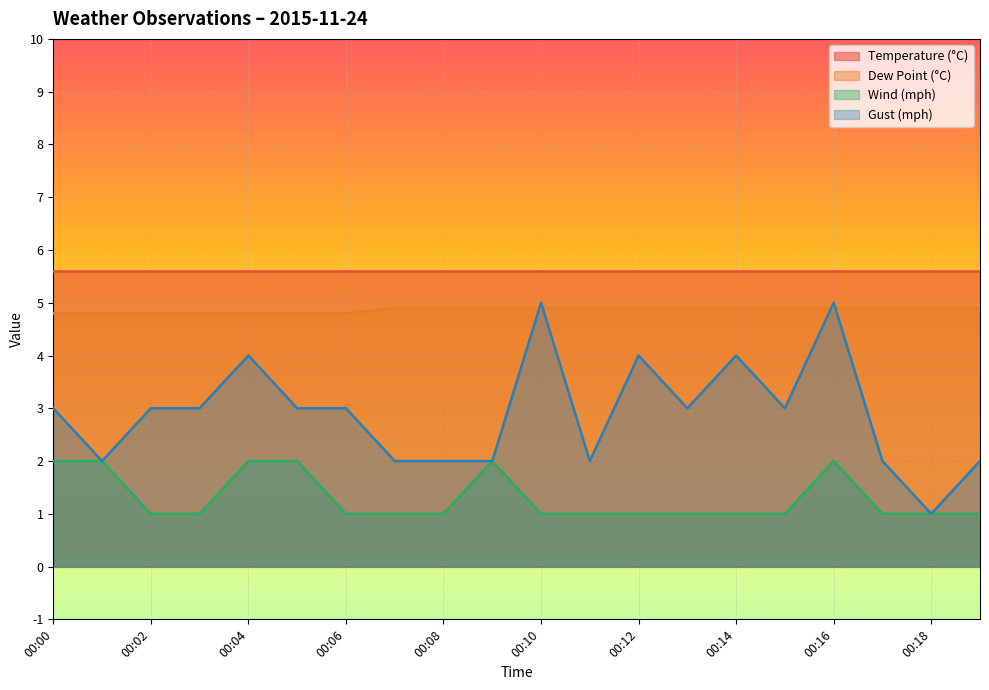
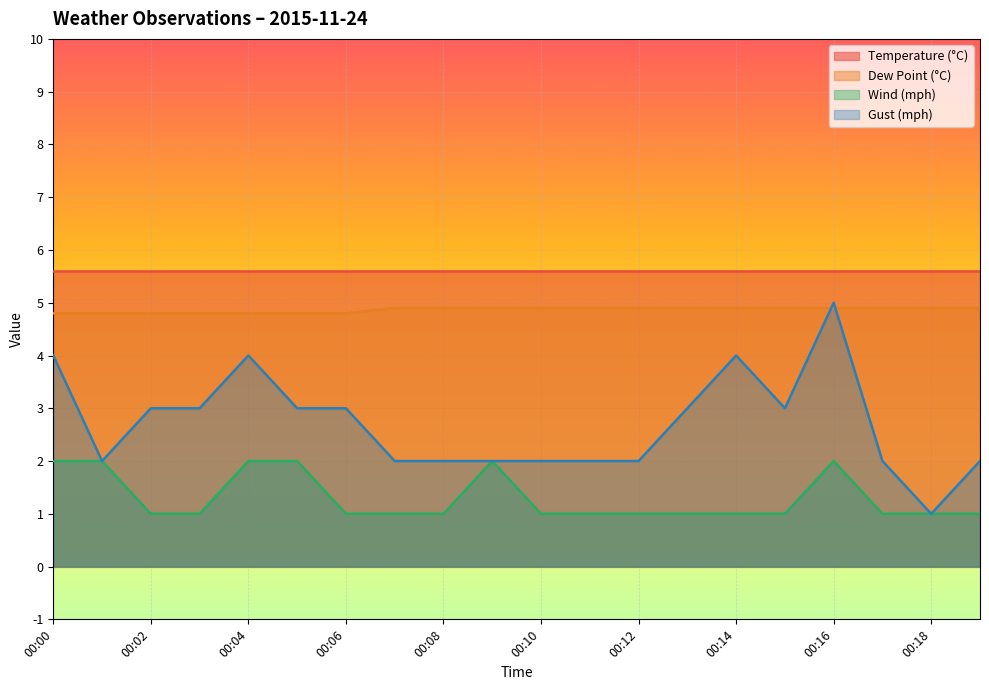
  {
    "Wind (mph)": {
      "00:00": 2,
      "00:02": 1,
      "00:04": 2,
      "00:06": 1,
      "00:08": 1,
      "00:10": 1,
      "00:12": 1,
      "00:14": 1,
      "00:16": 2
    },
    "Gust (mph)": {
-     "00:00": 3,
+     "00:00": 4,
      "00:02": 3,
      "00:04": 4,
      "00:06": 3,
      "00:08": 2,
-     "00:10": 5,
-     "00:12": 4,
+     "00:10": 2,
+     "00:12": 2,
      "00:14": 4,
      "00:16": 5
    }
  }
